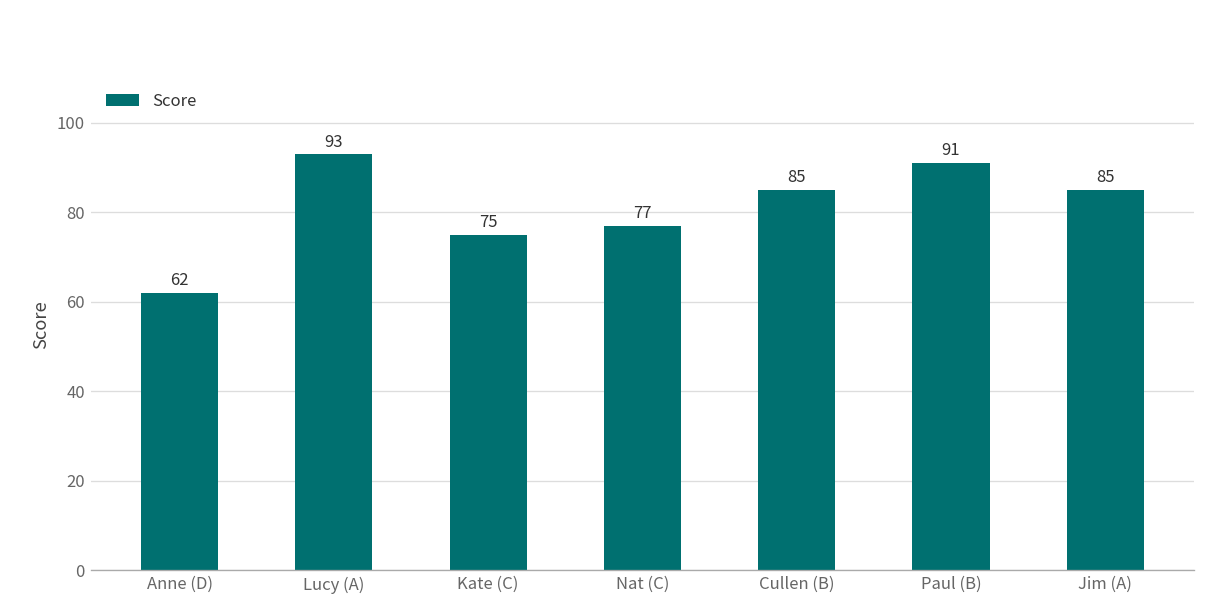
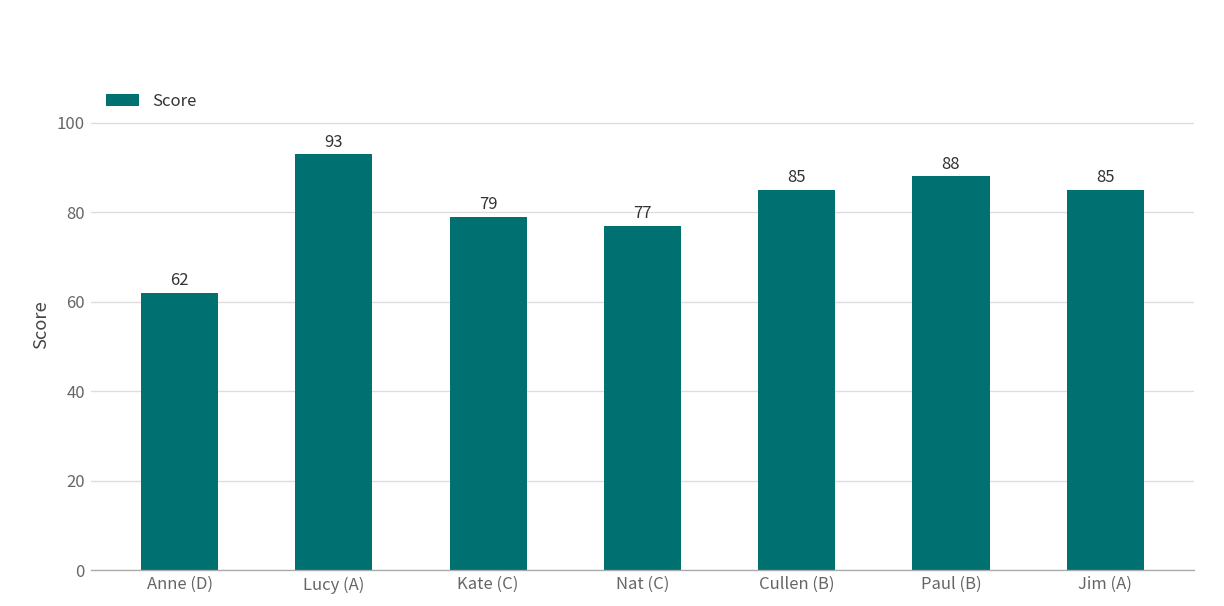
  {
    "Anne (D)": 62,
    "Lucy (A)": 93,
-   "Kate (C)": 75,
+   "Kate (C)": 79,
    "Nat (C)": 77,
    "Cullen (B)": 85,
-   "Paul (B)": 91,
+   "Paul (B)": 88,
    "Jim (A)": 85
  }
